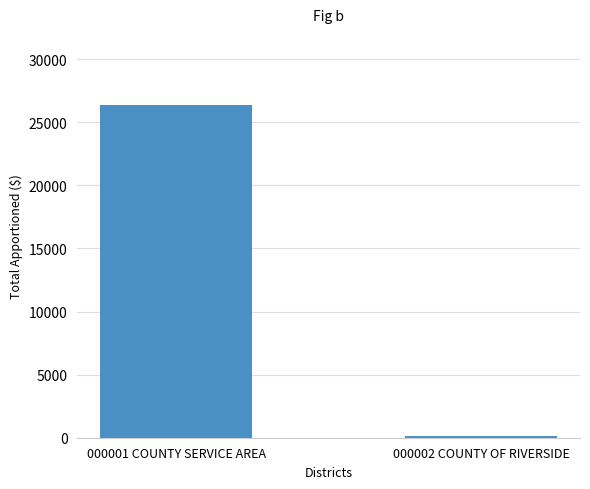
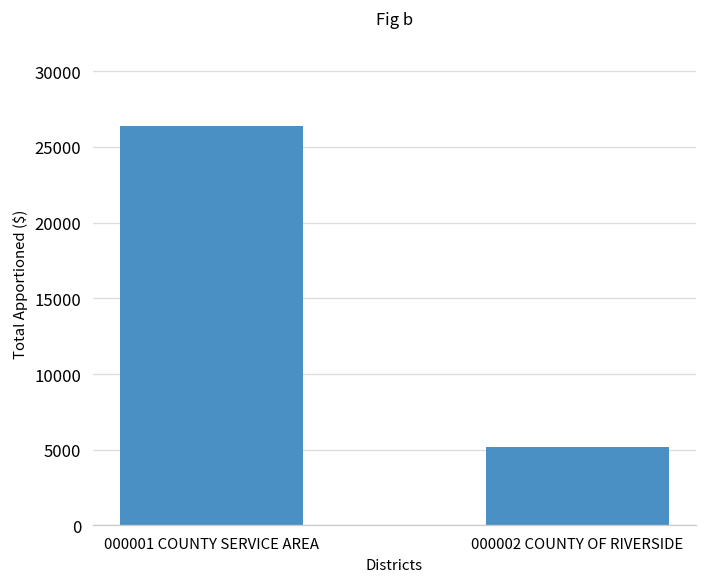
  {
    "000001 COUNTY SERVICE AREA": 26400,
-   "000002 COUNTY OF RIVERSIDE": 200
+   "000002 COUNTY OF RIVERSIDE": 5200
  }
